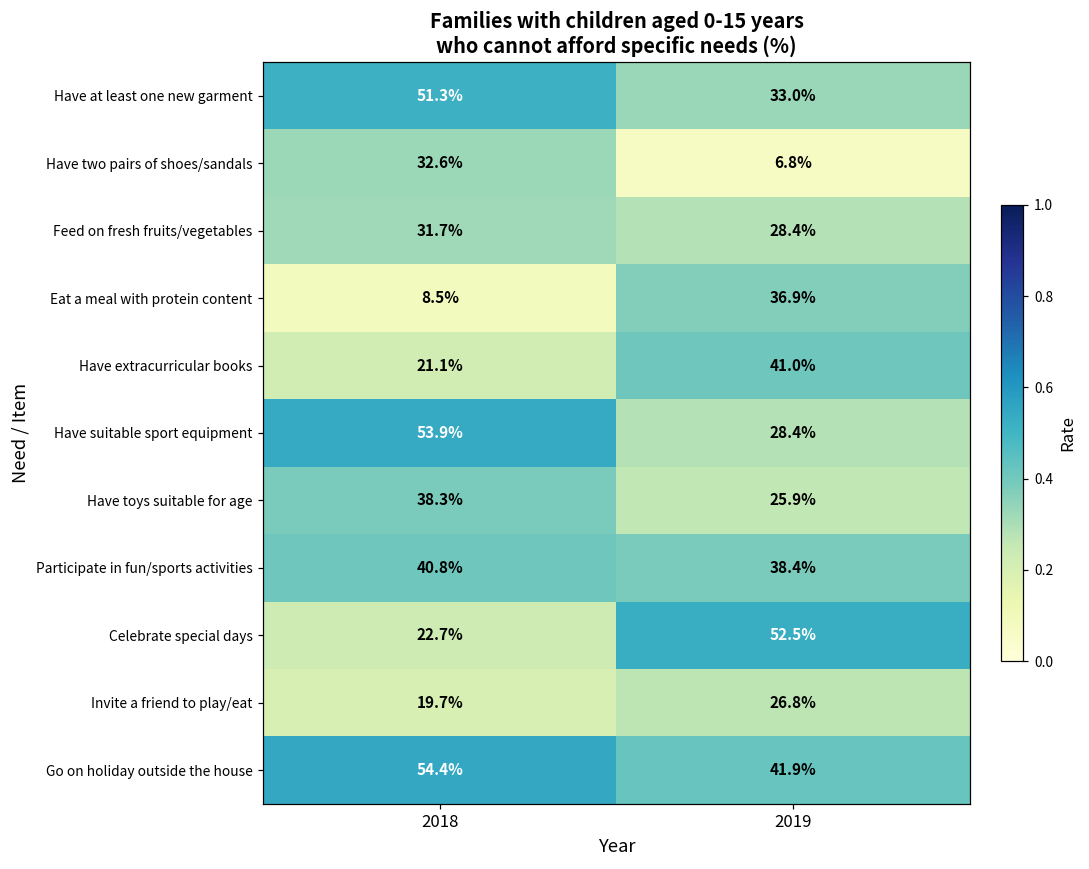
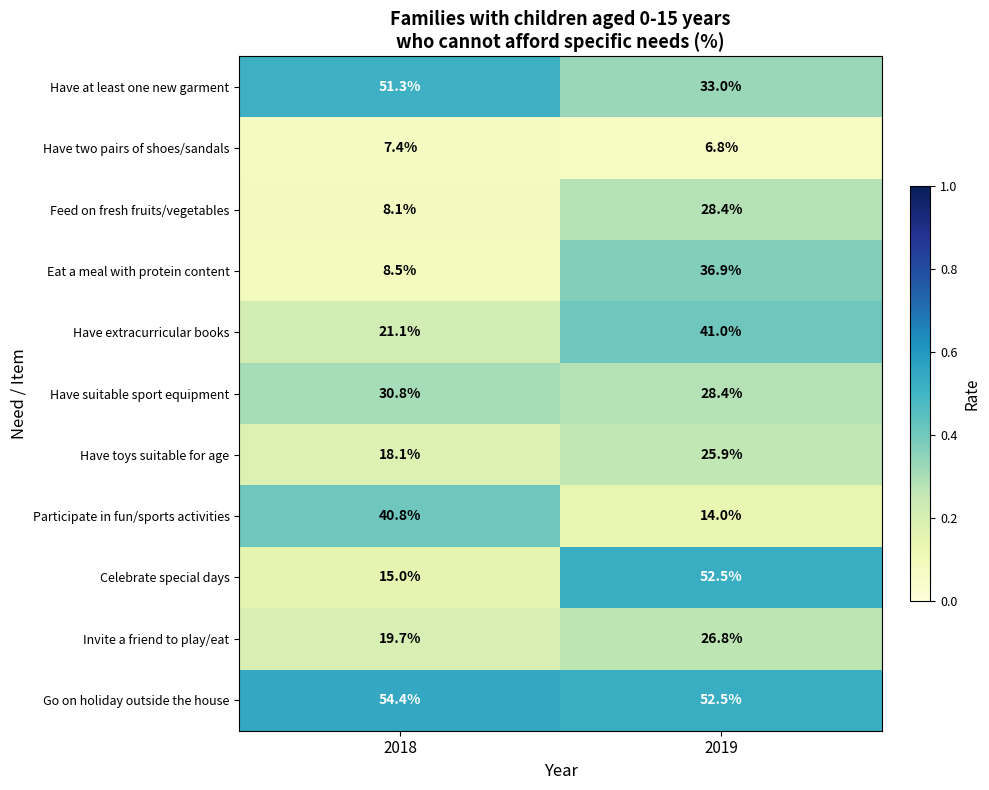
  {
    "Have at least one new garment": {
      "2018": "51.3%",
      "2019": "33.0%"
    },
    "Have two pairs of shoes/sandals": {
-     "2018": "32.6%",
+     "2018": "7.4%",
      "2019": "6.8%"
    },
    "Feed on fresh fruits/vegetables": {
-     "2018": "31.7%",
+     "2018": "8.1%",
      "2019": "28.4%"
    },
    "Eat a meal with protein content": {
      "2018": "8.5%",
      "2019": "36.9%"
    },
    "Have extracurricular books": {
      "2018": "21.1%",
      "2019": "41.0%"
    },
    "Have suitable sport equipment": {
-     "2018": "53.9%",
+     "2018": "30.8%",
      "2019": "28.4%"
    },
    "Have toys suitable for age": {
-     "2018": "38.3%",
+     "2018": "18.1%",
      "2019": "25.9%"
    },
    "Participate in fun/sports activities": {
      "2018": "40.8%",
-     "2019": "38.4%"
+     "2019": "14.0%"
    },
    "Celebrate special days": {
-     "2018": "22.7%",
+     "2018": "15.0%",
      "2019": "52.5%"
    },
    "Invite a friend to play/eat": {
      "2018": "19.7%",
      "2019": "26.8%"
    },
    "Go on holiday outside the house": {
      "2018": "54.4%",
-     "2019": "41.9%"
+     "2019": "52.5%"
    }
  }
